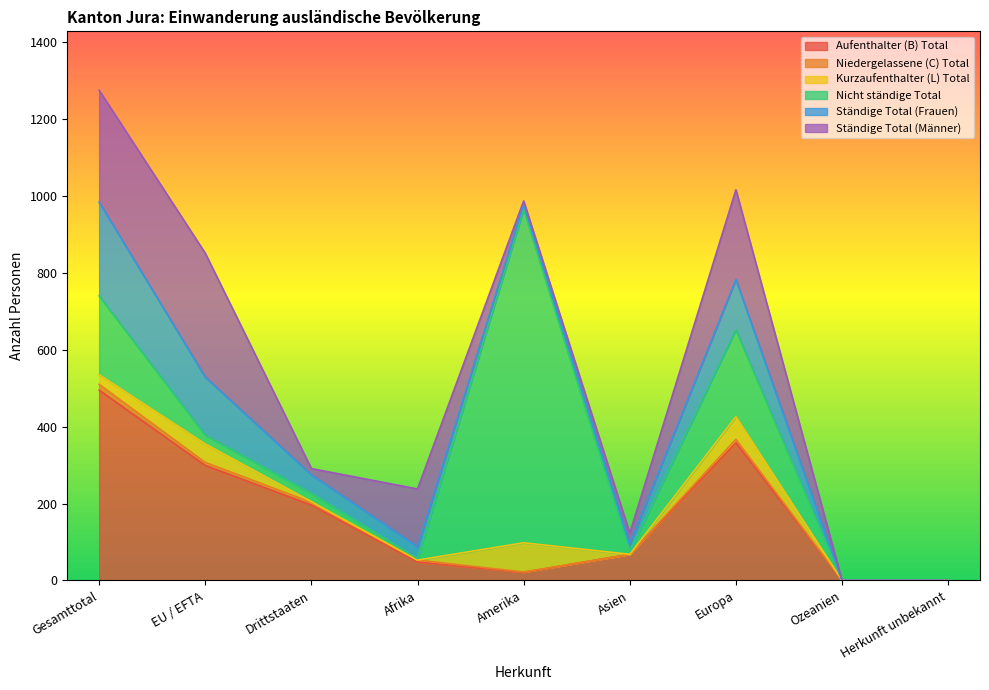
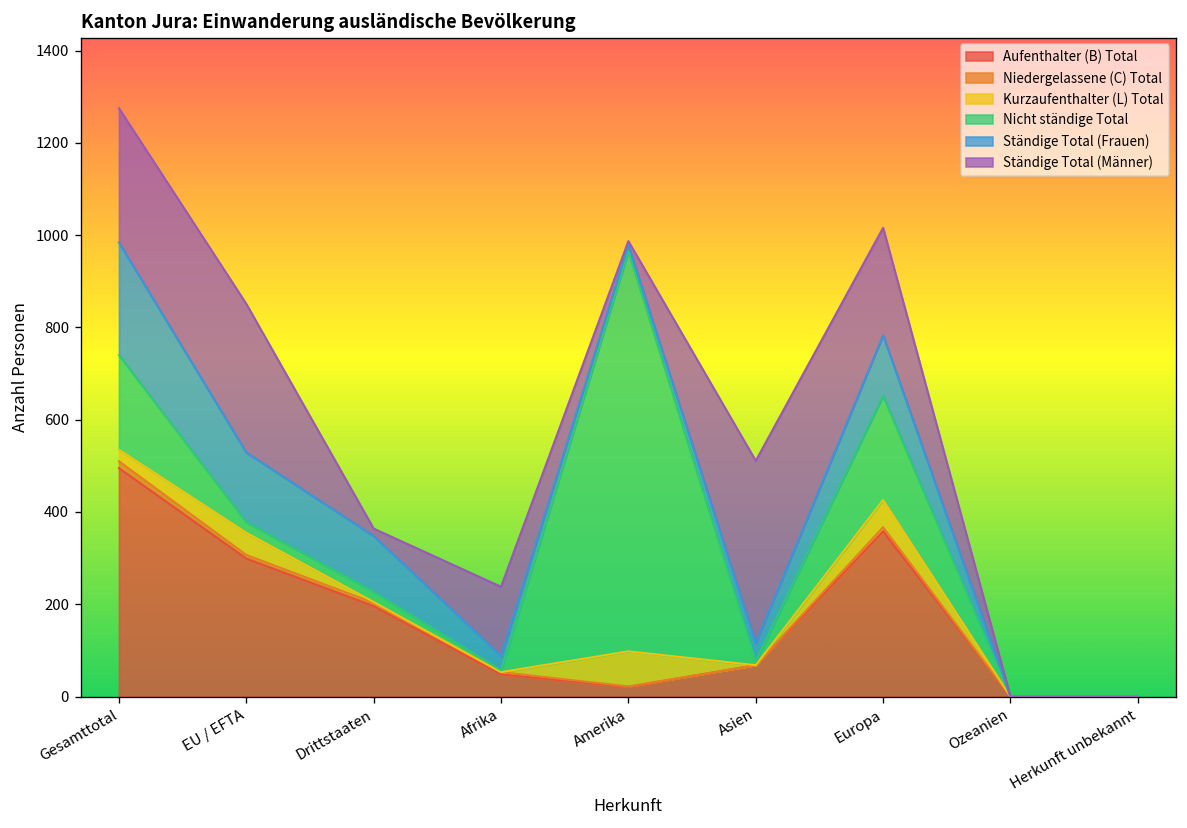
  {
    "Kurzaufenthalter (L) Total": {
      "Gesamttotal": 30,
      "EU / EFTA": 50,
      "Amerika": 80,
      "Europa": 60
    },
    "Nicht ständige Total": {
      "Gesamttotal": 210,
      "EU / EFTA": 20,
      "Drittstaaten": 20,
      "Amerika": 870,
      "Asien": 10,
      "Europa": 230
    },
    "Ständige Total (Frauen)": {
      "Gesamttotal": 240,
      "EU / EFTA": 150,
-     "Drittstaaten": 50,
+     "Drittstaaten": 120,
      "Afrika": 30,
      "Amerika": 10,
-     "Asien": 20,
+     "Asien": 40,
      "Europa": 130
    },
    "Ständige Total (Männer)": {
      "Gesamttotal": 290,
      "EU / EFTA": 320,
      "Drittstaaten": 20,
      "Afrika": 150,
      "Amerika": 10,
-     "Asien": 30,
+     "Asien": 400,
      "Europa": 230
    }
  }
